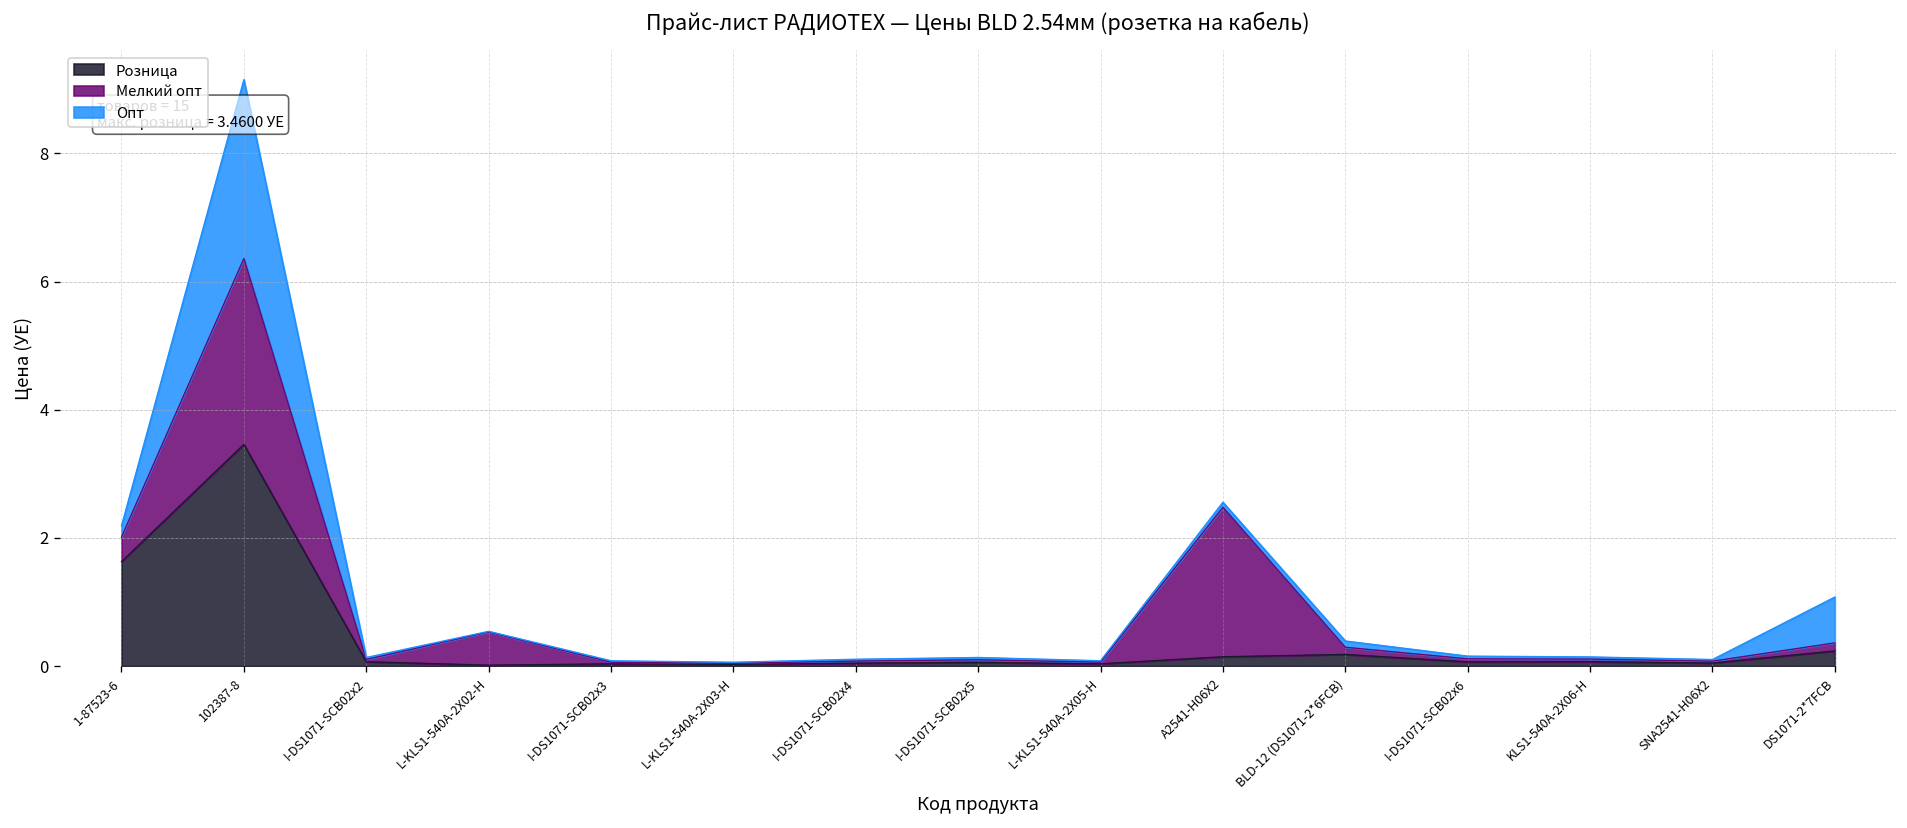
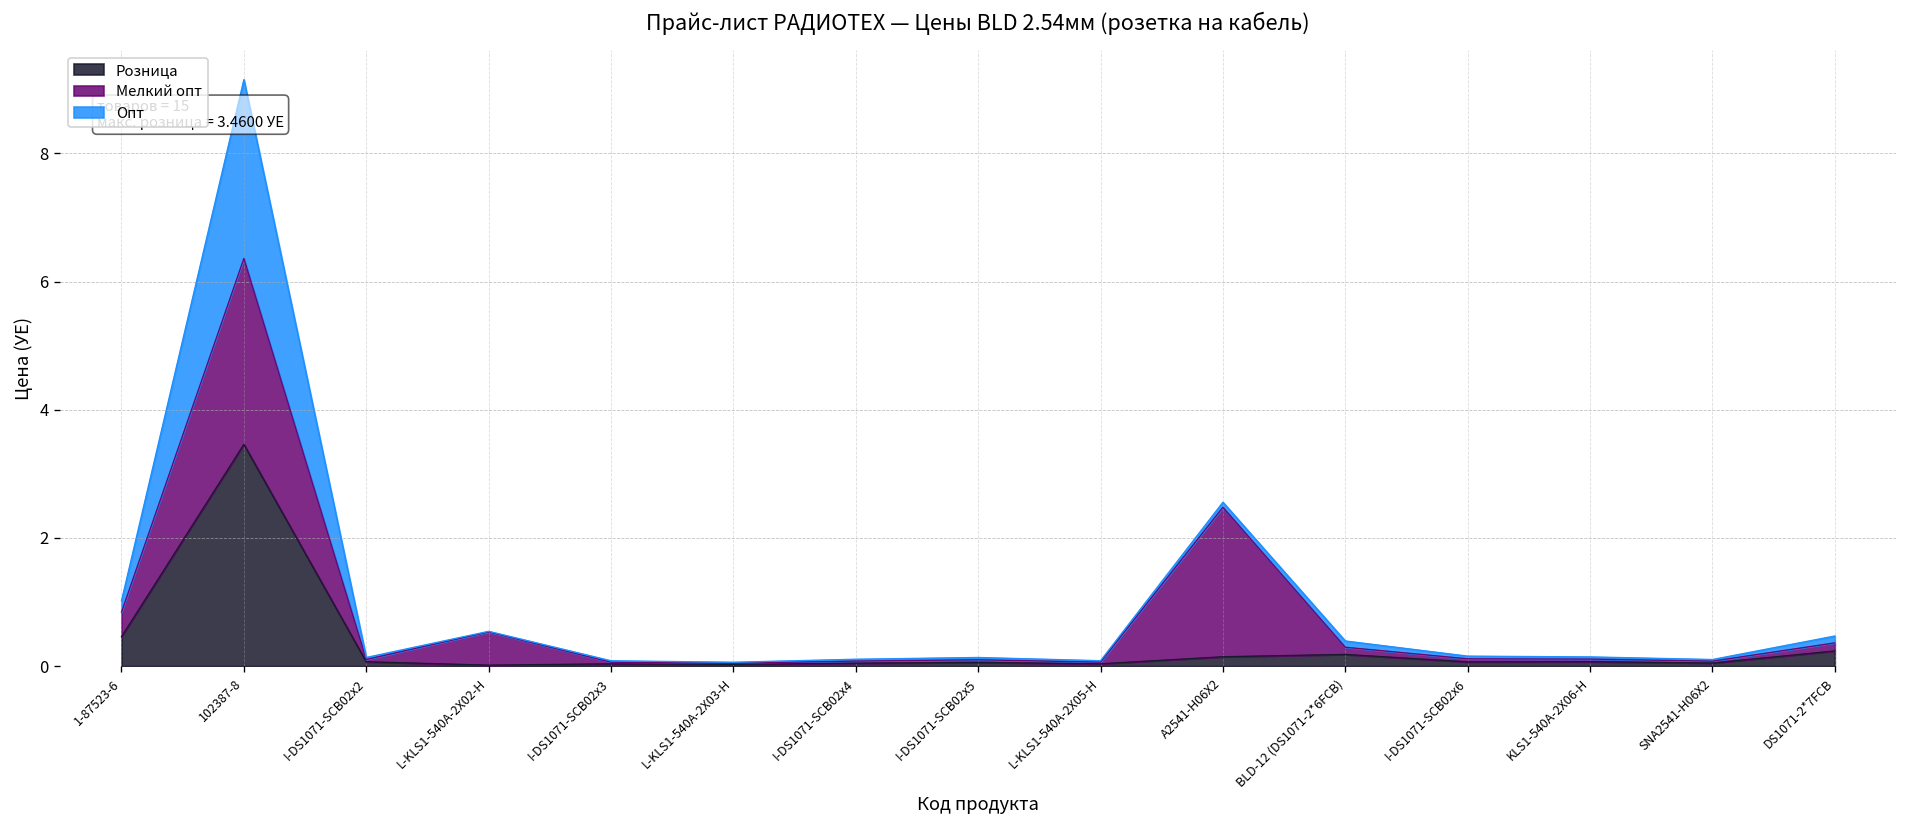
  {
    "Розница": {
-     "1-87523-6": 1.6,
+     "1-87523-6": 0.5,
      "102387-8": 3.5,
      "L-KLS1-540A-2X02-H": 0.0,
      "A2541-H06X2": 0.1,
      "BLD-12 (DS1071-2*6FCB)": 0.2,
      "I-DS1071-SCB02x6": 0.1,
      "DS1071-2*7FCB": 0.2
    },
    "Мелкий опт": {
      "1-87523-6": 0.4,
      "102387-8": 2.9,
      "A2541-H06X2": 2.3,
      "BLD-12 (DS1071-2*6FCB)": 0.1,
      "DS1071-2*7FCB": 0.1
    },
    "Опт": {
      "1-87523-6": 0.2,
      "A2541-H06X2": 0.1,
      "BLD-12 (DS1071-2*6FCB)": 0.1,
-     "DS1071-2*7FCB": 0.7
+     "DS1071-2*7FCB": 0.1
    }
  }
